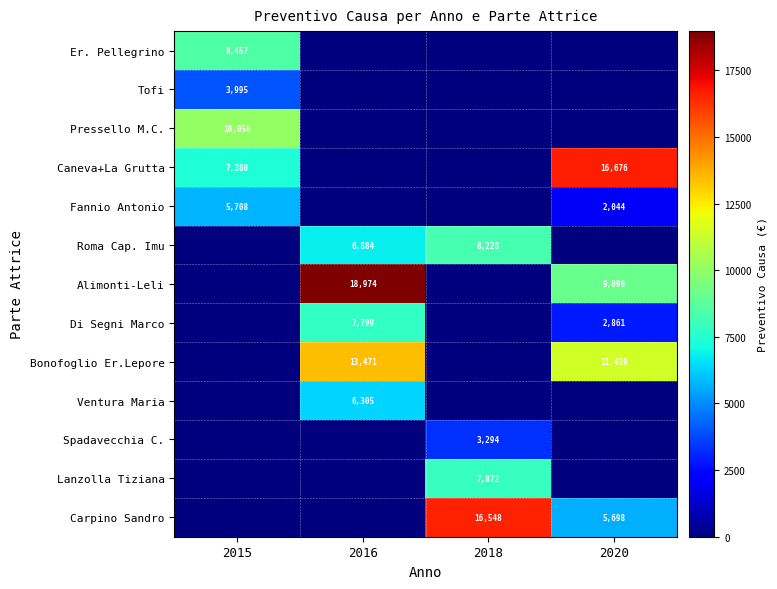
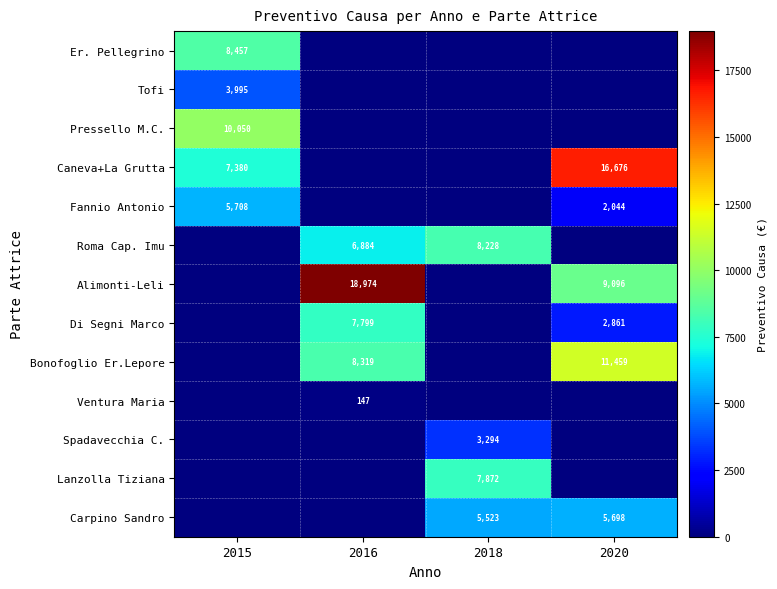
  {
    "Er. Pellegrino": {
      "2015": "8,457"
    },
    "Tofi": {
      "2015": "3,995"
    },
    "Pressello M.C.": {
      "2015": "10,050"
    },
    "Caneva+La Grutta": {
      "2015": "7,380",
      "2020": "16,676"
    },
    "Fannio Antonio": {
      "2015": "5,708",
      "2020": "2,044"
    },
    "Roma Cap. Imu": {
      "2016": "6,884",
      "2018": "8,228"
    },
    "Alimonti-Leli": {
      "2016": "18,974",
      "2020": "9,096"
    },
    "Di Segni Marco": {
      "2016": "7,799",
      "2020": "2,861"
    },
    "Bonofoglio Er.Lepore": {
-     "2016": "13,471",
+     "2016": "8,319",
      "2020": "11,459"
    },
    "Ventura Maria": {
-     "2016": "6,305"
+     "2016": "147"
    },
    "Spadavecchia C.": {
      "2018": "3,294"
    },
    "Lanzolla Tiziana": {
      "2018": "7,872"
    },
    "Carpino Sandro": {
-     "2018": "16,548",
+     "2018": "5,523",
      "2020": "5,698"
    }
  }
